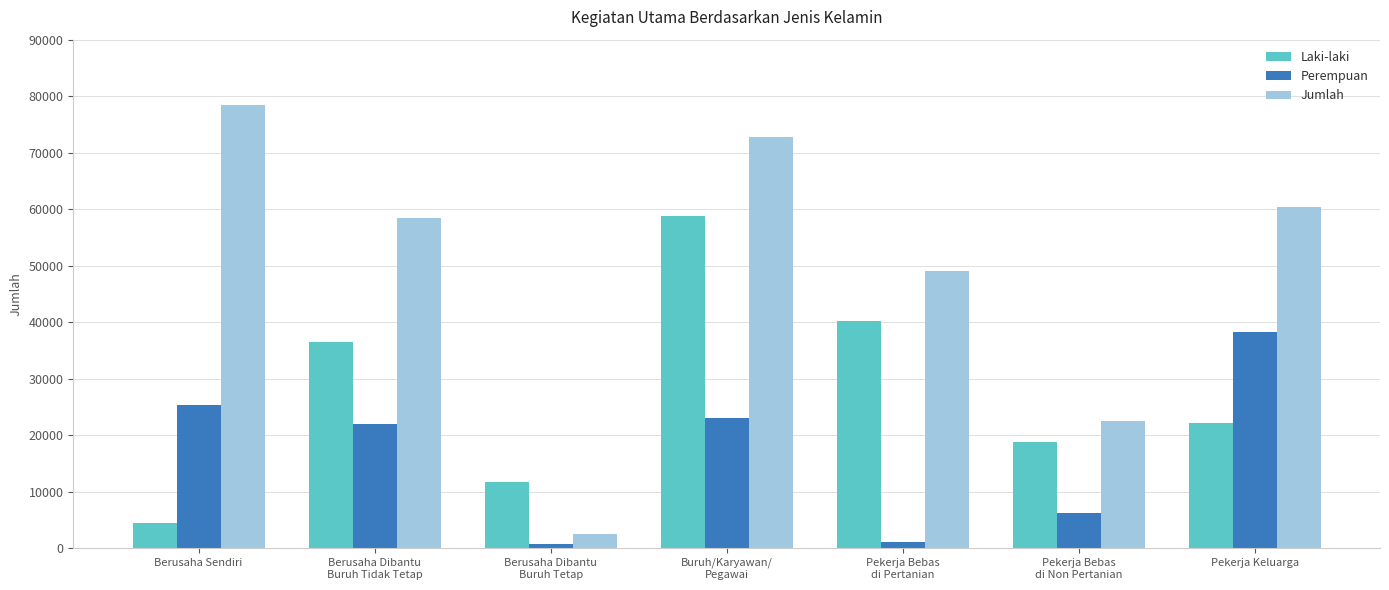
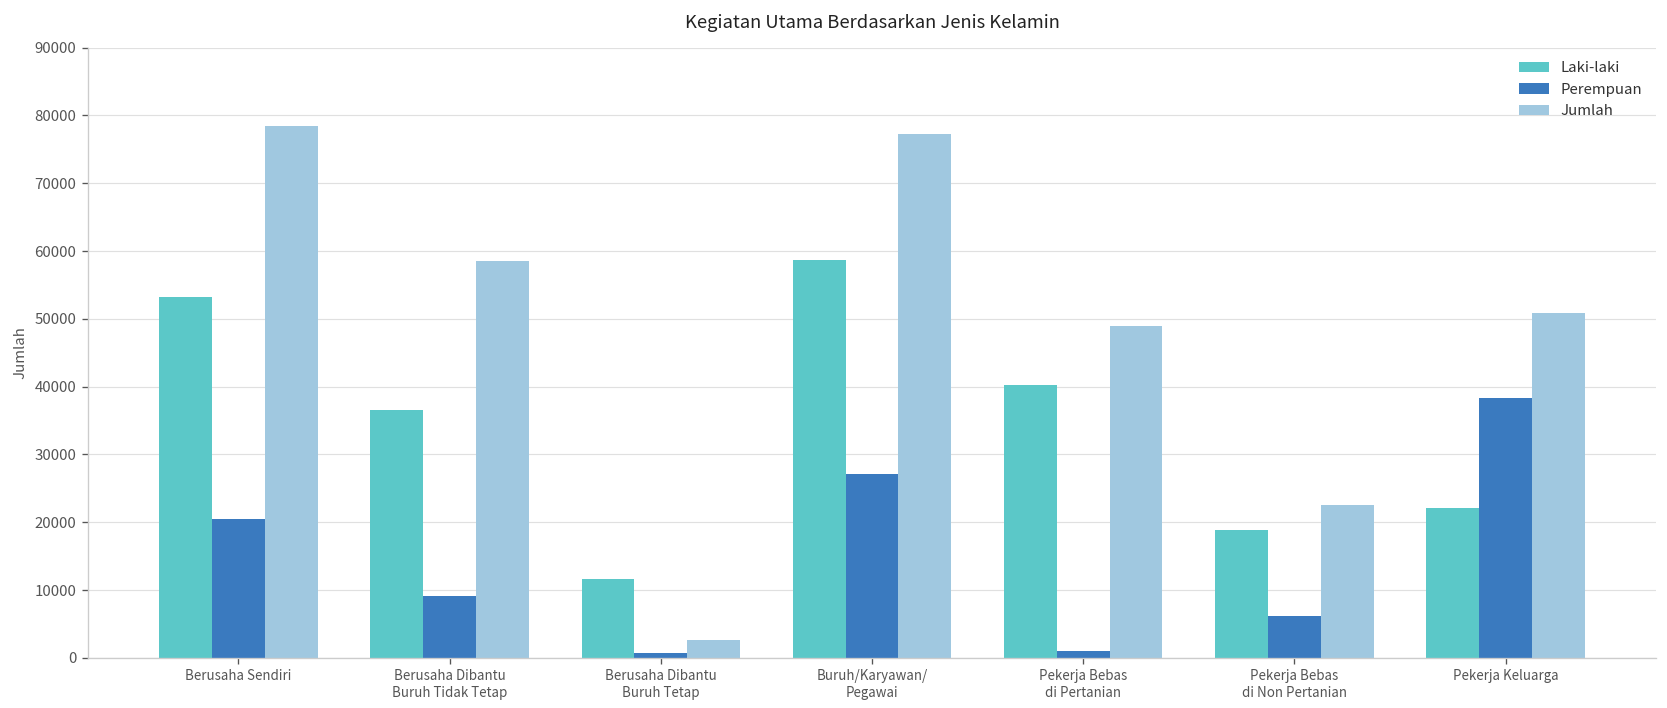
  {
    "Laki-laki": {
-     "Berusaha Sendiri": 4000,
+     "Berusaha Sendiri": 53000,
      "Berusaha Dibantu Buruh Tidak Tetap": 37000,
      "Berusaha Dibantu Buruh Tetap": 12000,
      "Buruh/Karyawan/ Pegawai": 59000,
      "Pekerja Bebas di Pertanian": 40000,
      "Pekerja Bebas di Non Pertanian": 19000,
      "Pekerja Keluarga": 22000
    },
    "Perempuan": {
-     "Berusaha Sendiri": 25000,
-     "Berusaha Dibantu Buruh Tidak Tetap": 22000,
+     "Berusaha Sendiri": 21000,
+     "Berusaha Dibantu Buruh Tidak Tetap": 9000,
      "Berusaha Dibantu Buruh Tetap": 1000,
-     "Buruh/Karyawan/ Pegawai": 23000,
+     "Buruh/Karyawan/ Pegawai": 27000,
      "Pekerja Bebas di Pertanian": 1000,
      "Pekerja Bebas di Non Pertanian": 6000,
      "Pekerja Keluarga": 38000
    },
    "Jumlah": {
      "Berusaha Sendiri": 78000,
      "Berusaha Dibantu Buruh Tidak Tetap": 58000,
      "Berusaha Dibantu Buruh Tetap": 3000,
-     "Buruh/Karyawan/ Pegawai": 73000,
+     "Buruh/Karyawan/ Pegawai": 77000,
      "Pekerja Bebas di Pertanian": 49000,
      "Pekerja Bebas di Non Pertanian": 23000,
-     "Pekerja Keluarga": 60000
+     "Pekerja Keluarga": 51000
    }
  }
